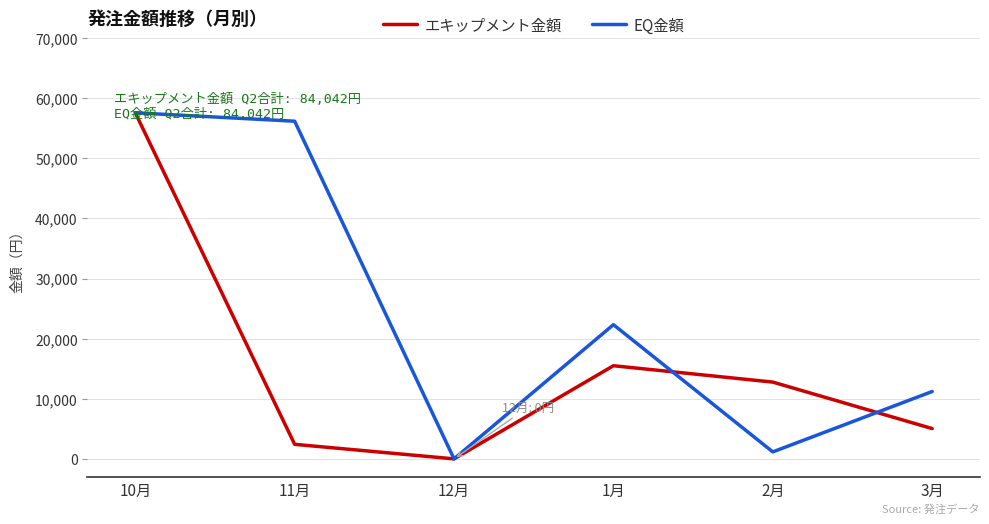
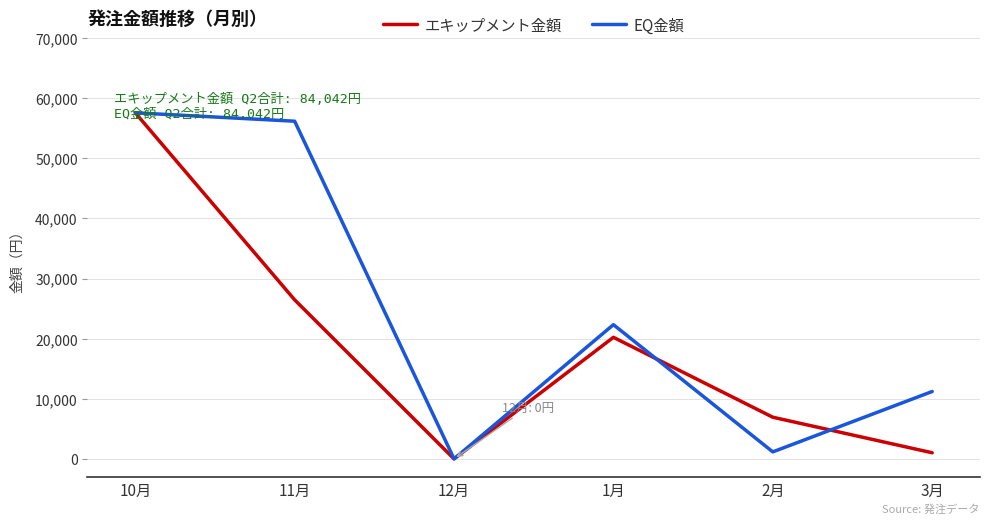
  {
    "エキップメント金額": {
-     "11月": "2,000",
-     "1月": "15,000",
-     "2月": "13,000",
-     "3月": "5,000"
+     "11月": "26,000",
+     "1月": "20,000",
+     "2月": "7,000",
+     "3月": "1,000"
    },
    "EQ金額": {
      "11月": "56,000",
      "1月": "22,000",
      "2月": "1,000",
      "3月": "11,000"
    }
  }
